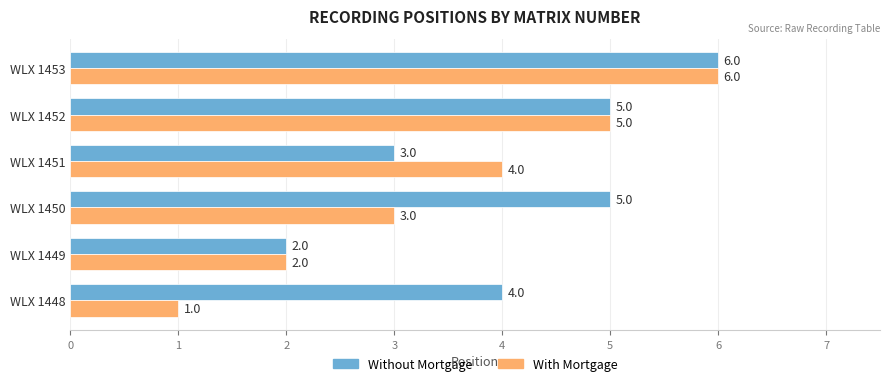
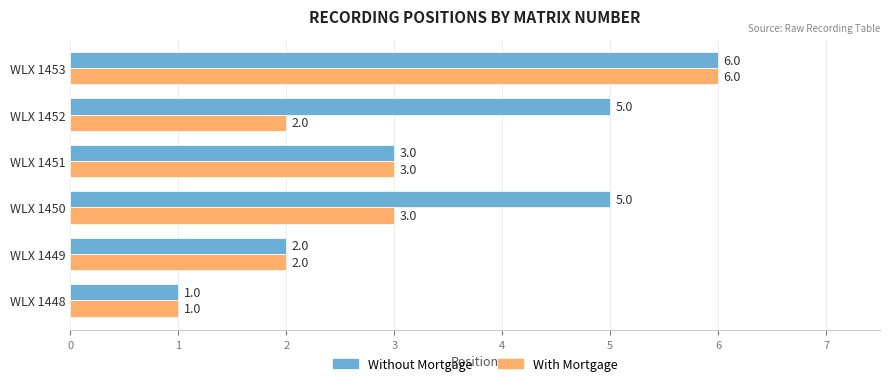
  {
    "Without Mortgage": {
      "WLX 1453": 6.0,
      "WLX 1452": 5.0,
      "WLX 1451": 3.0,
      "WLX 1450": 5.0,
      "WLX 1449": 2.0,
-     "WLX 1448": 4.0
+     "WLX 1448": 1.0
    },
    "With Mortgage": {
      "WLX 1453": 6.0,
-     "WLX 1452": 5.0,
-     "WLX 1451": 4.0,
+     "WLX 1452": 2.0,
+     "WLX 1451": 3.0,
      "WLX 1450": 3.0,
      "WLX 1449": 2.0,
      "WLX 1448": 1.0
    }
  }
